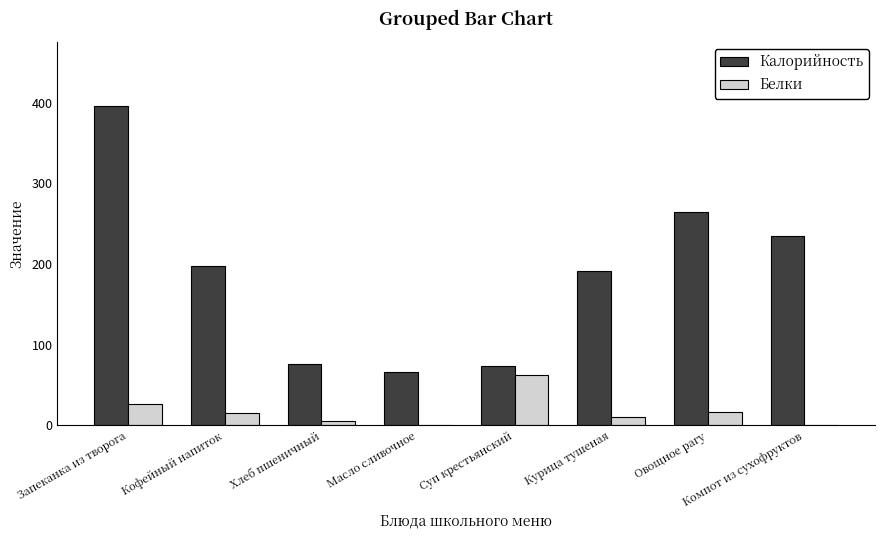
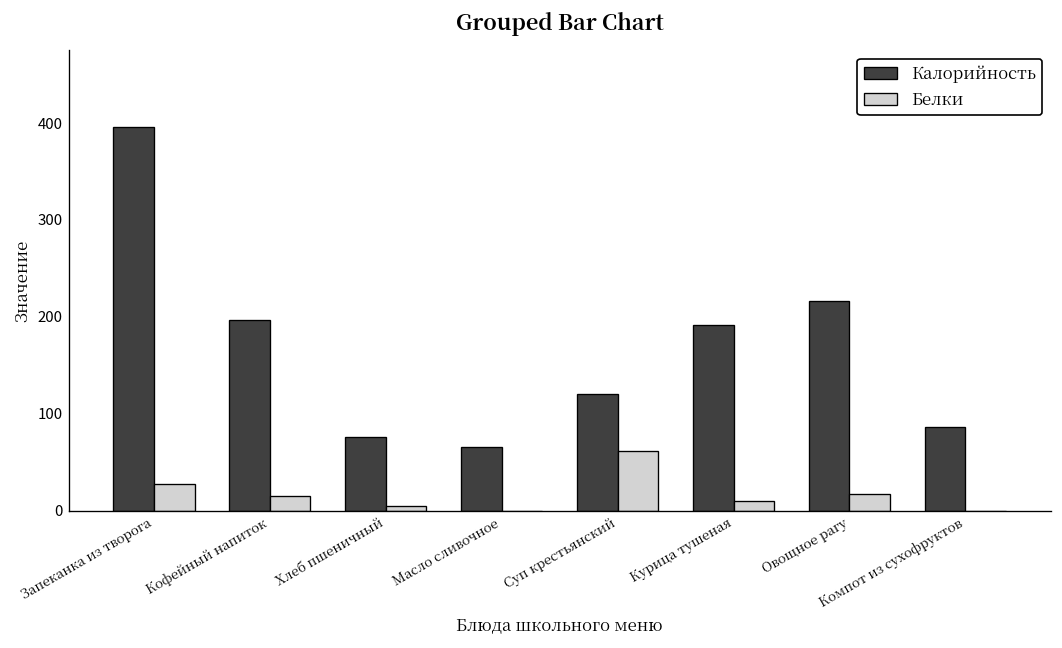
  {
    "Калорийность": {
      "Запеканка из творога": 400,
      "Кофейный напиток": 200,
      "Хлеб пшеничный": 80,
      "Масло сливочное": 70,
-     "Суп крестьянский": 70,
+     "Суп крестьянский": 120,
      "Курица тушеная": 190,
-     "Овощное рагу": 270,
-     "Компот из сухофруктов": 240
+     "Овощное рагу": 220,
+     "Компот из сухофруктов": 90
    },
    "Белки": {
      "Запеканка из творога": 30,
      "Кофейный напиток": 20,
      "Хлеб пшеничный": 10,
      "Масло сливочное": 0,
      "Суп крестьянский": 60,
      "Курица тушеная": 10,
      "Овощное рагу": 20,
      "Компот из сухофруктов": 0
    }
  }
